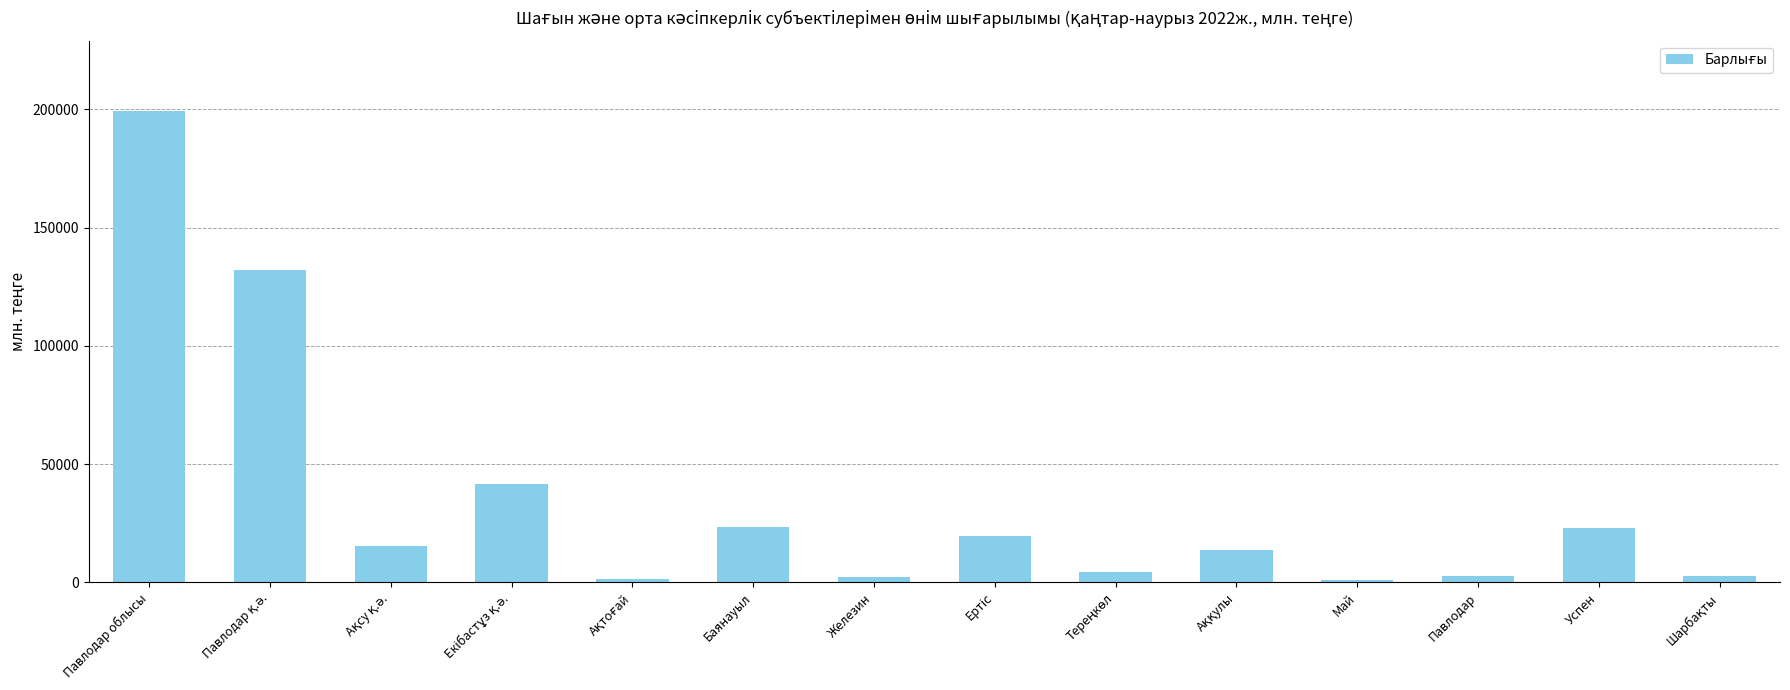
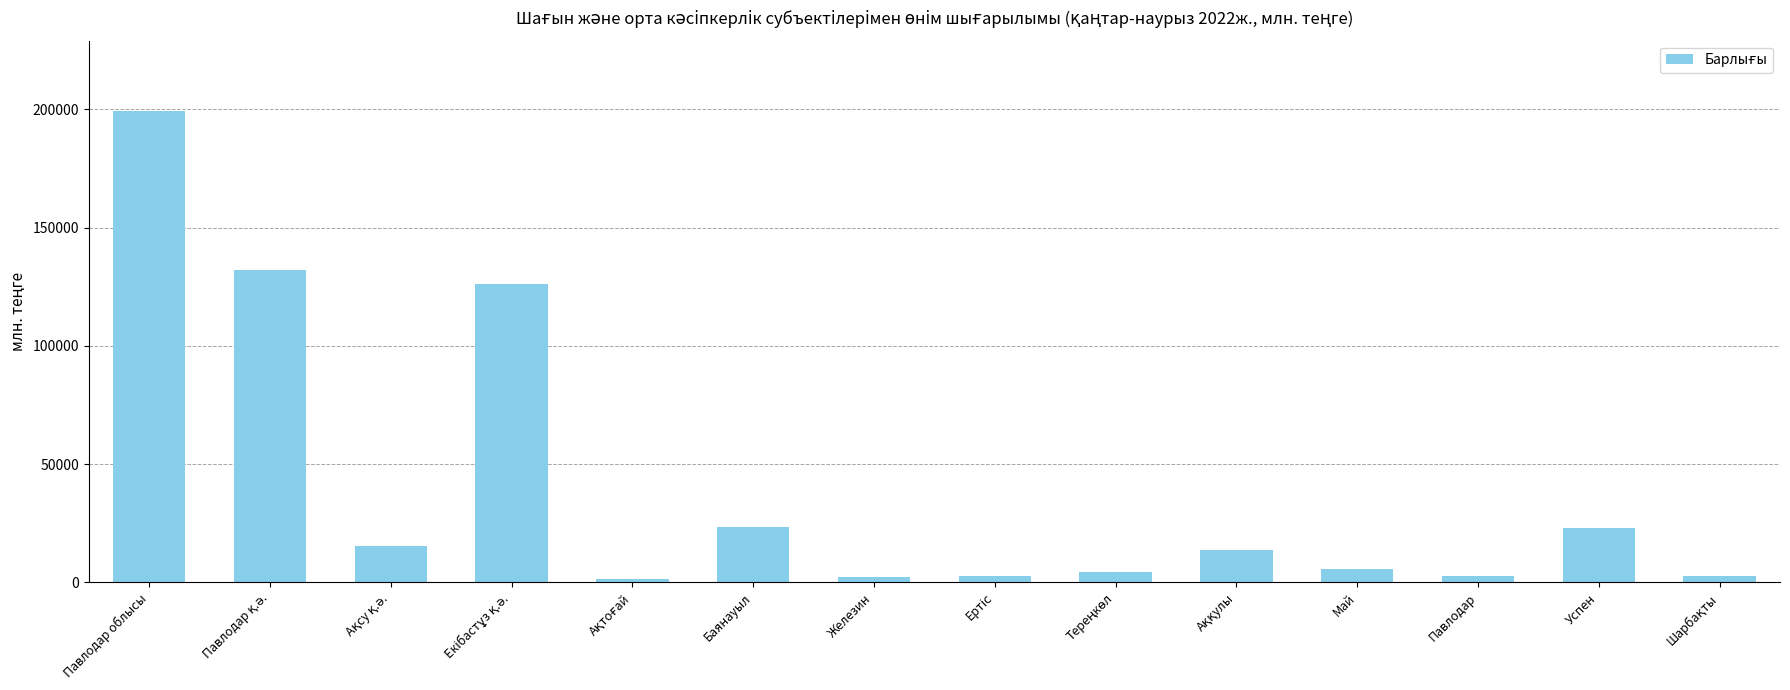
  {
    "Павлодар облысы": 199000,
    "Павлодар қ.ә.": 132000,
    "Ақсу қ.ә.": 15000,
-   "Екібастұз қ.ә.": 41000,
+   "Екібастұз қ.ә.": 126000,
    "Ақтоғай": 1000,
    "Баянауыл": 23000,
    "Железин": 2000,
-   "Ертіс": 20000,
+   "Ертіс": 2000,
    "Тереңкөл": 4000,
    "Аққулы": 13000,
-   "Май": 1000,
+   "Май": 6000,
    "Павлодар": 3000,
    "Успен": 23000,
    "Шарбақты": 3000
  }
